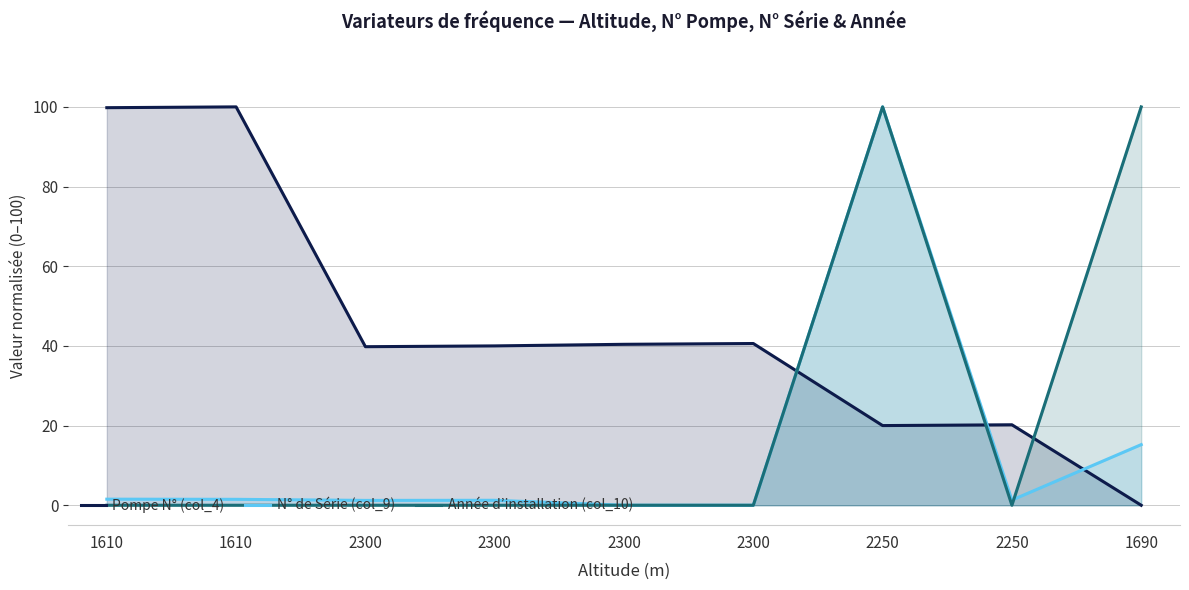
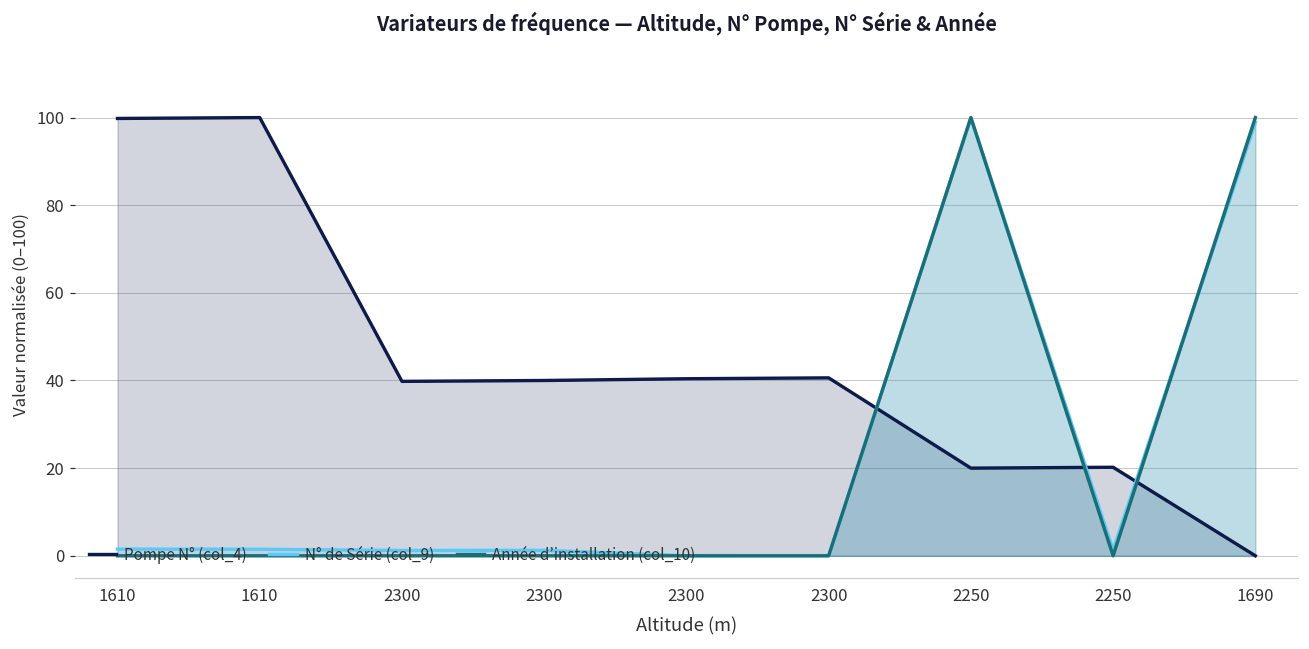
  {
    "Pompe N° (col_4)": {
      "1690": 0
    },
    "N° de Série (col_9)": {
-     "1690": 15
+     "1690": 99
    },
    "Année d’installation (col_10)": {
      "1690": 100
    }
  }
